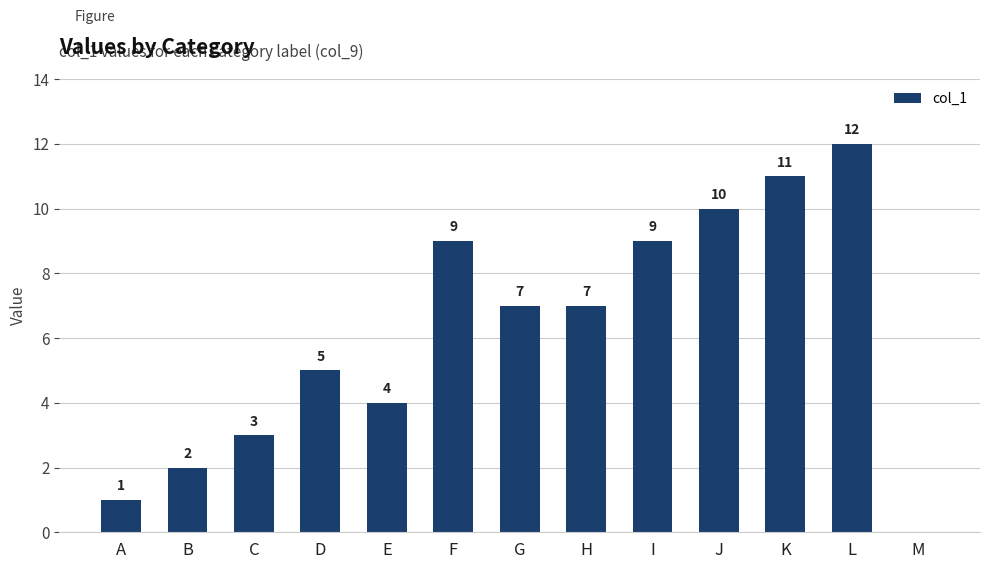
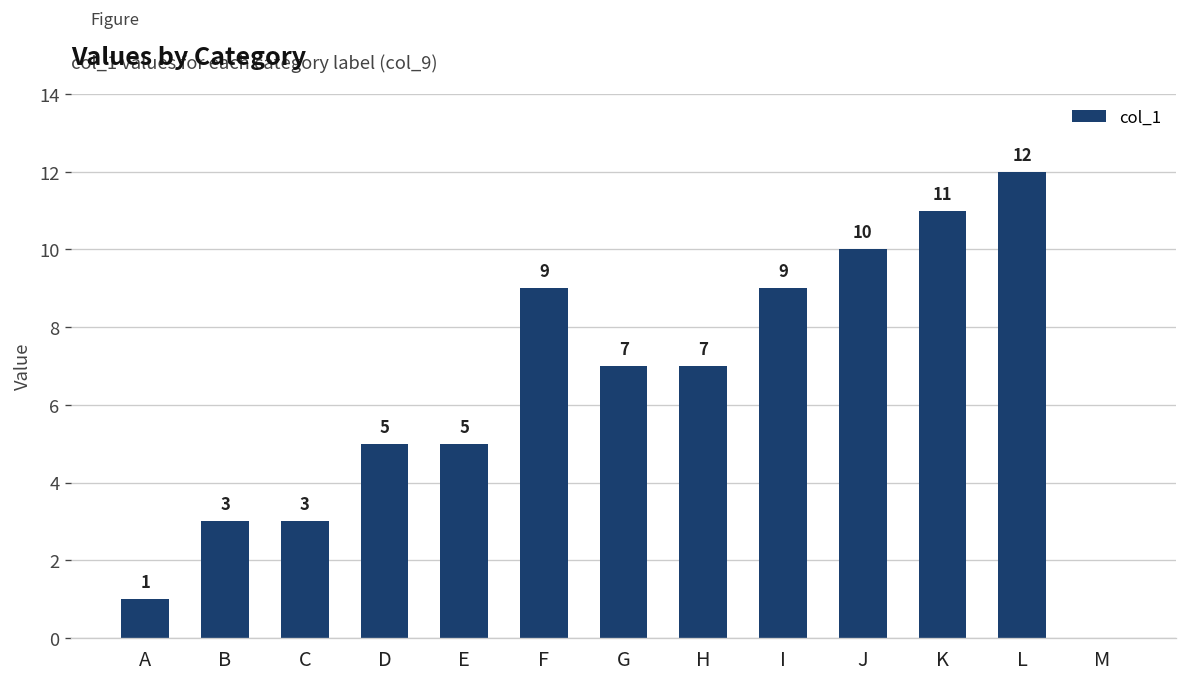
  {
    "A": 1,
-   "B": 2,
+   "B": 3,
    "C": 3,
    "D": 5,
-   "E": 4,
+   "E": 5,
    "F": 9,
    "G": 7,
    "H": 7,
    "I": 9,
    "J": 10,
    "K": 11,
    "L": 12
  }
